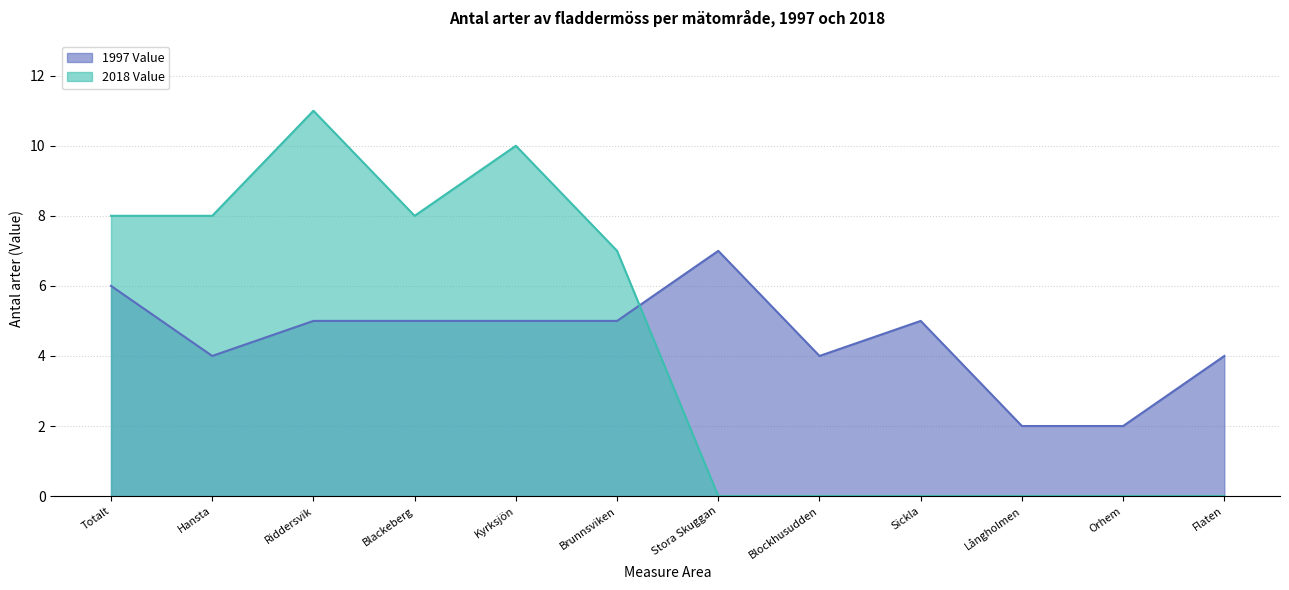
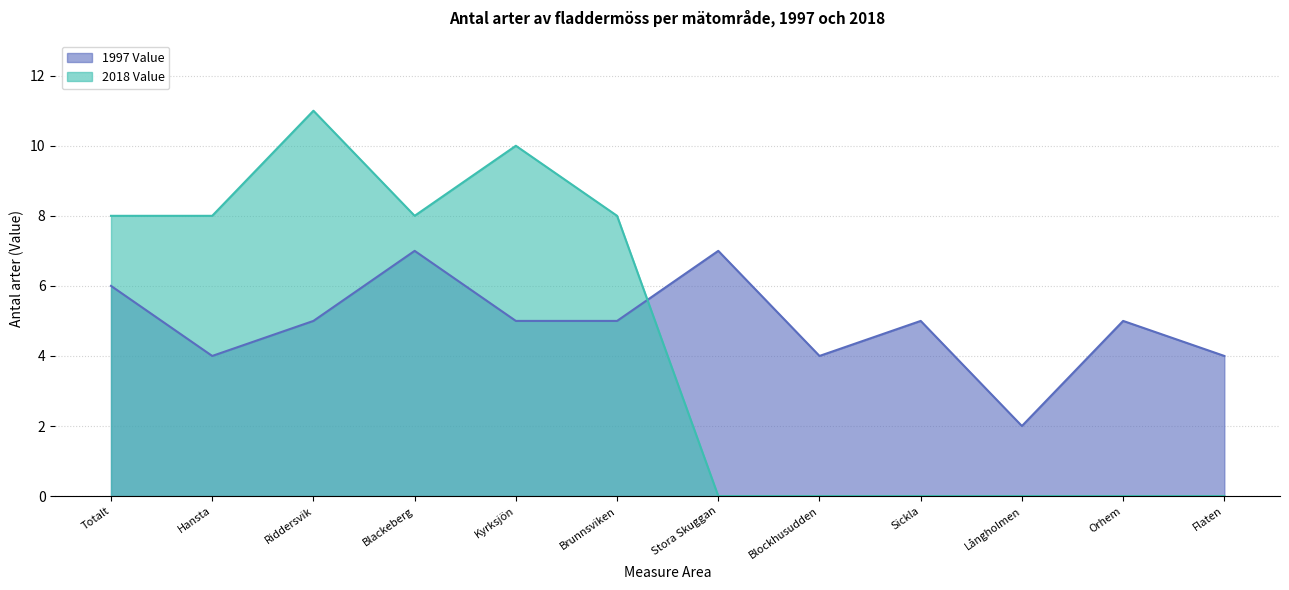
  {
    "1997 Value": {
      "Totalt": 6,
      "Hansta": 4,
      "Riddersvik": 5,
-     "Blackeberg": 5,
+     "Blackeberg": 7,
      "Kyrksjön": 5,
      "Brunnsviken": 5,
      "Stora Skuggan": 7,
      "Blockhusudden": 4,
      "Sickla": 5,
      "Långholmen": 2,
-     "Orhem": 2,
+     "Orhem": 5,
      "Flaten": 4
    },
    "2018 Value": {
      "Totalt": 8,
      "Hansta": 8,
      "Riddersvik": 11,
      "Blackeberg": 8,
      "Kyrksjön": 10,
-     "Brunnsviken": 7,
+     "Brunnsviken": 8,
      "Stora Skuggan": 0,
      "Blockhusudden": 0,
      "Sickla": 0,
      "Långholmen": 0,
      "Orhem": 0,
      "Flaten": 0
    }
  }
